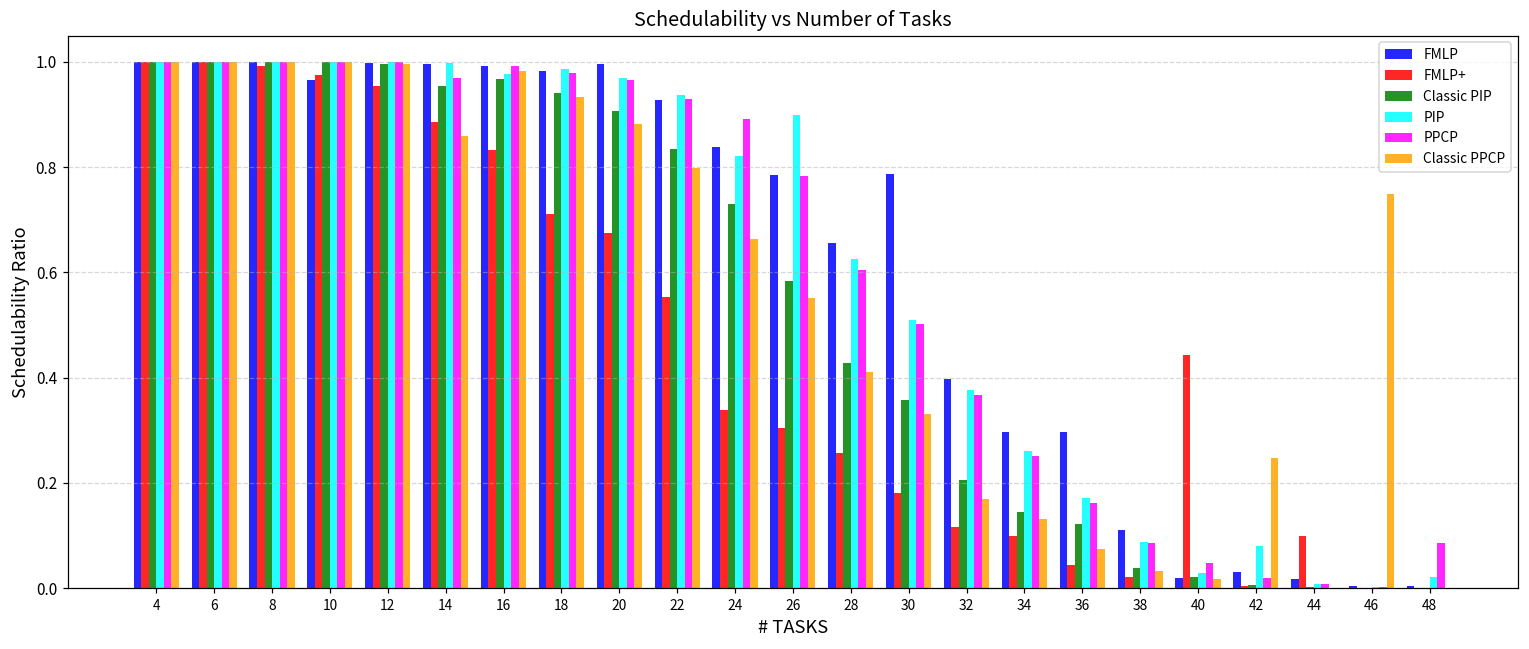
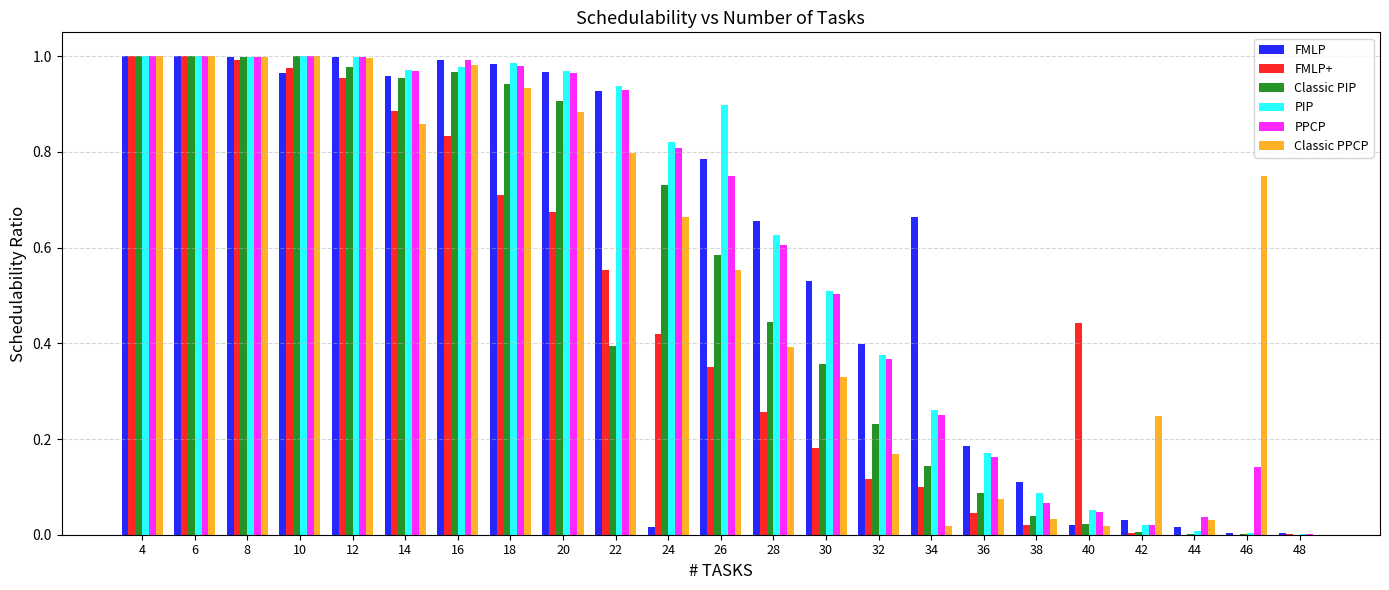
  {
    "FMLP": {
      "4": 1.00,
      "6": 1.00,
      "8": 1.00,
      "10": 0.97,
      "12": 1.00,
-     "14": 1.00,
+     "14": 0.96,
      "16": 0.99,
      "18": 0.98,
-     "20": 1.00,
+     "20": 0.97,
      "22": 0.93,
-     "24": 0.84,
+     "24": 0.02,
      "26": 0.78,
      "28": 0.66,
-     "30": 0.79,
+     "30": 0.53,
      "32": 0.40,
-     "34": 0.30,
-     "36": 0.30,
+     "34": 0.66,
+     "36": 0.19,
      "38": 0.11,
      "40": 0.02,
      "42": 0.03,
      "44": 0.02
    },
    "FMLP+": {
      "4": 1.00,
      "6": 1.00,
      "8": 0.99,
      "10": 0.98,
      "12": 0.95,
      "14": 0.89,
      "16": 0.83,
      "18": 0.71,
      "20": 0.68,
      "22": 0.55,
-     "24": 0.34,
-     "26": 0.30,
+     "24": 0.42,
+     "26": 0.35,
      "28": 0.26,
      "30": 0.18,
      "32": 0.12,
      "34": 0.10,
      "36": 0.04,
      "38": 0.02,
      "40": 0.44,
-     "44": 0.1,
+     "44": 0.0,
      "46": 0.00
    },
    "Classic PIP": {
      "4": 1.00,
      "6": 1.00,
      "8": 1.00,
      "10": 1.00,
-     "12": 1.00,
+     "12": 0.98,
      "14": 0.96,
      "16": 0.97,
      "18": 0.94,
      "20": 0.91,
-     "22": 0.84,
+     "22": 0.40,
      "24": 0.73,
      "26": 0.58,
-     "28": 0.43,
+     "28": 0.44,
      "30": 0.36,
-     "32": 0.21,
+     "32": 0.23,
      "34": 0.14,
-     "36": 0.12,
+     "36": 0.09,
      "38": 0.04,
      "40": 0.02,
      "42": 0.01,
      "48": 0.00
    },
    "PIP": {
      "4": 1.00,
      "6": 1.00,
      "8": 1.00,
      "10": 1.00,
      "12": 1.00,
-     "14": 1.00,
+     "14": 0.97,
      "16": 0.98,
      "18": 0.99,
      "20": 0.97,
      "22": 0.94,
      "24": 0.82,
      "26": 0.90,
      "28": 0.63,
      "30": 0.51,
      "32": 0.38,
      "34": 0.26,
      "36": 0.17,
      "38": 0.09,
-     "40": 0.03,
-     "42": 0.08,
+     "40": 0.05,
+     "42": 0.02,
      "44": 0.01,
-     "48": 0.02
+     "48": 0.00
    },
    "PPCP": {
      "4": 1.00,
      "6": 1.00,
      "8": 1.00,
      "10": 1.00,
      "12": 1.00,
      "14": 0.97,
      "16": 0.99,
      "18": 0.98,
      "20": 0.96,
      "22": 0.93,
-     "24": 0.89,
-     "26": 0.78,
+     "24": 0.81,
+     "26": 0.75,
      "28": 0.60,
      "30": 0.50,
      "32": 0.37,
      "34": 0.25,
      "36": 0.16,
-     "38": 0.09,
+     "38": 0.07,
      "40": 0.05,
      "42": 0.02,
-     "44": 0.01,
-     "46": 0.00,
-     "48": 0.09
+     "44": 0.04,
+     "46": 0.14,
+     "48": 0.00
    },
    "Classic PPCP": {
      "4": 1.00,
      "6": 1.00,
      "8": 1.00,
      "10": 1.00,
      "12": 1.00,
      "14": 0.86,
      "16": 0.98,
      "18": 0.93,
      "20": 0.88,
      "22": 0.80,
      "24": 0.66,
      "26": 0.55,
-     "28": 0.41,
+     "28": 0.39,
      "30": 0.33,
      "32": 0.17,
-     "34": 0.13,
+     "34": 0.02,
      "36": 0.07,
      "38": 0.03,
      "40": 0.02,
      "42": 0.25,
-     "44": 0.00,
+     "44": 0.03,
      "46": 0.75,
      "48": 0.00
    }
  }
